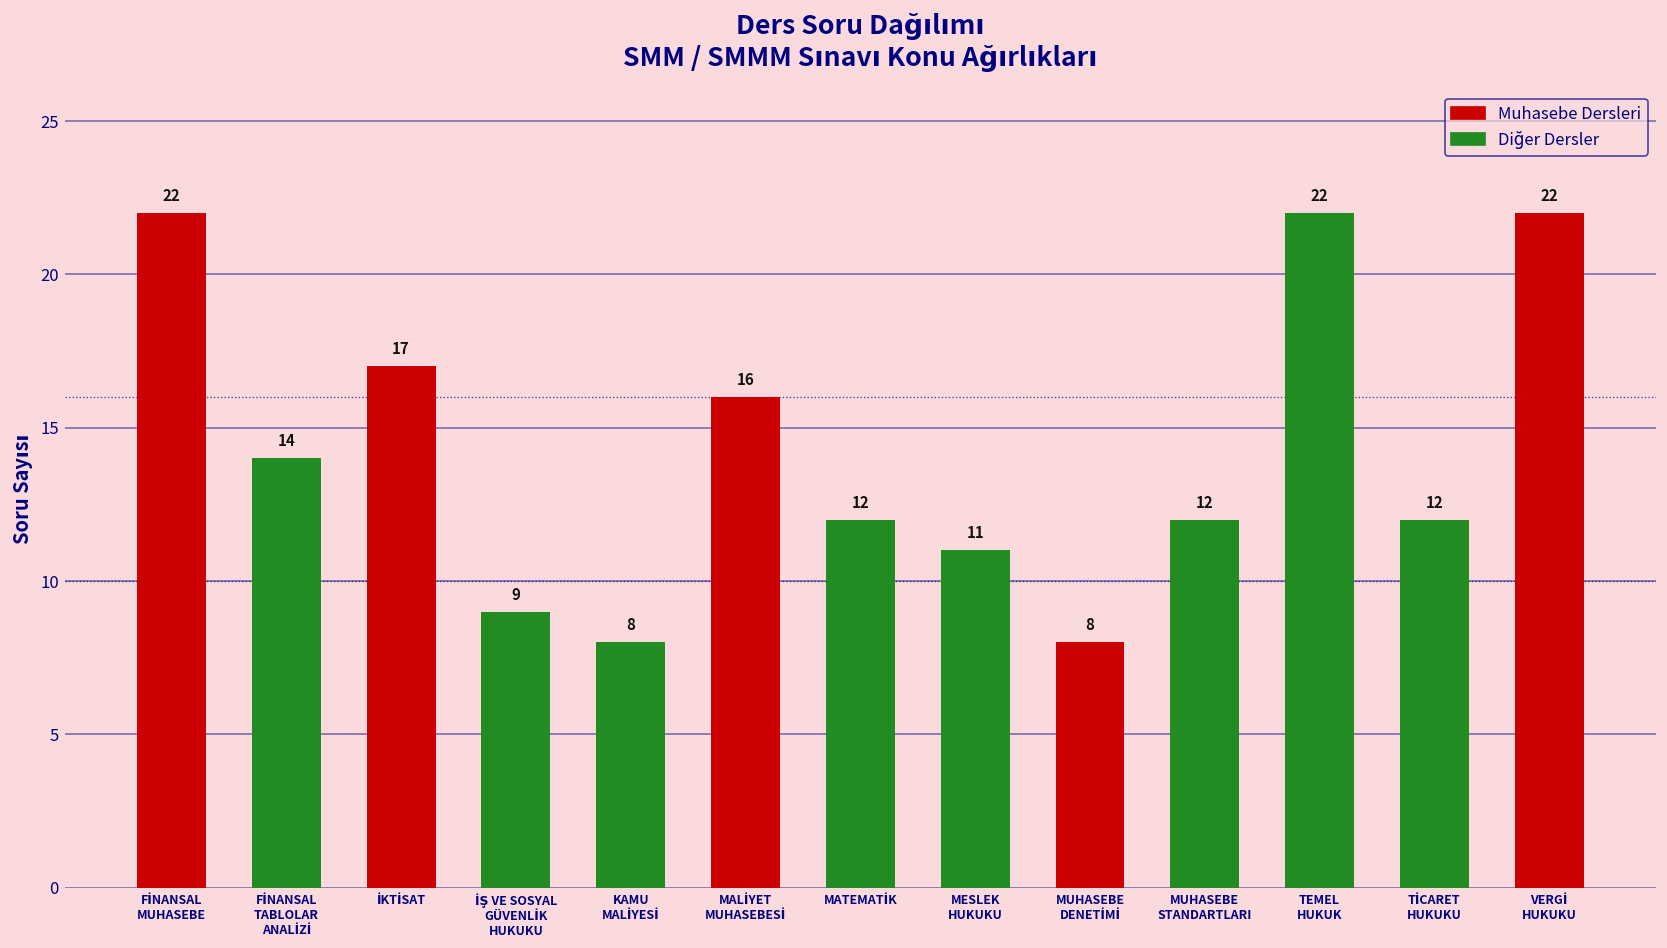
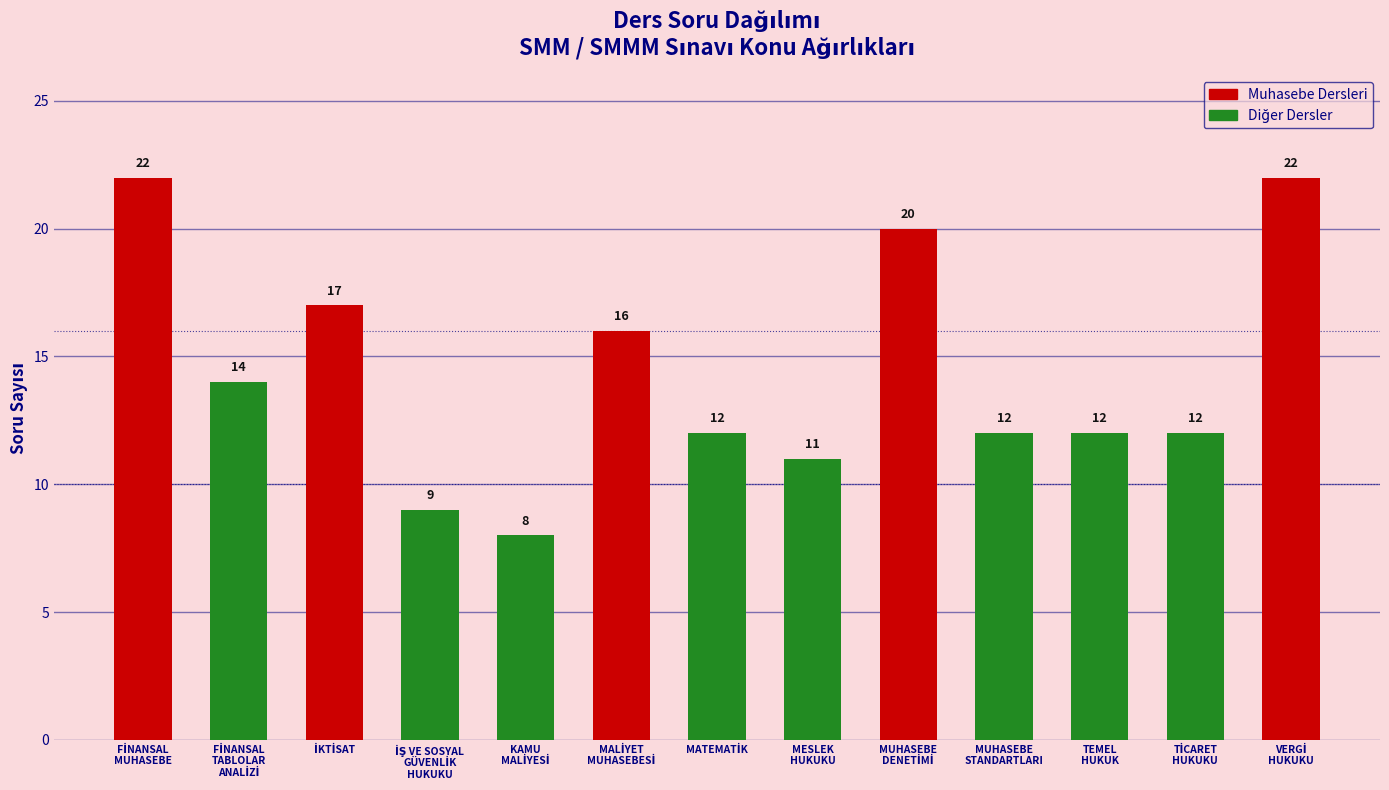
  {
    "FİNANSAL MUHASEBE": 22,
    "FİNANSAL TABLOLAR ANALİZİ": 14,
    "İKTİSAT": 17,
    "İŞ VE SOSYAL GÜVENLİK HUKUKU": 9,
    "KAMU MALİYESİ": 8,
    "MALİYET MUHASEBESİ": 16,
    "MATEMATİK": 12,
    "MESLEK HUKUKU": 11,
-   "MUHASEBE DENETİMİ": 8,
+   "MUHASEBE DENETİMİ": 20,
    "MUHASEBE STANDARTLARI": 12,
-   "TEMEL HUKUK": 22,
+   "TEMEL HUKUK": 12,
    "TİCARET HUKUKU": 12,
    "VERGİ HUKUKU": 22
  }
